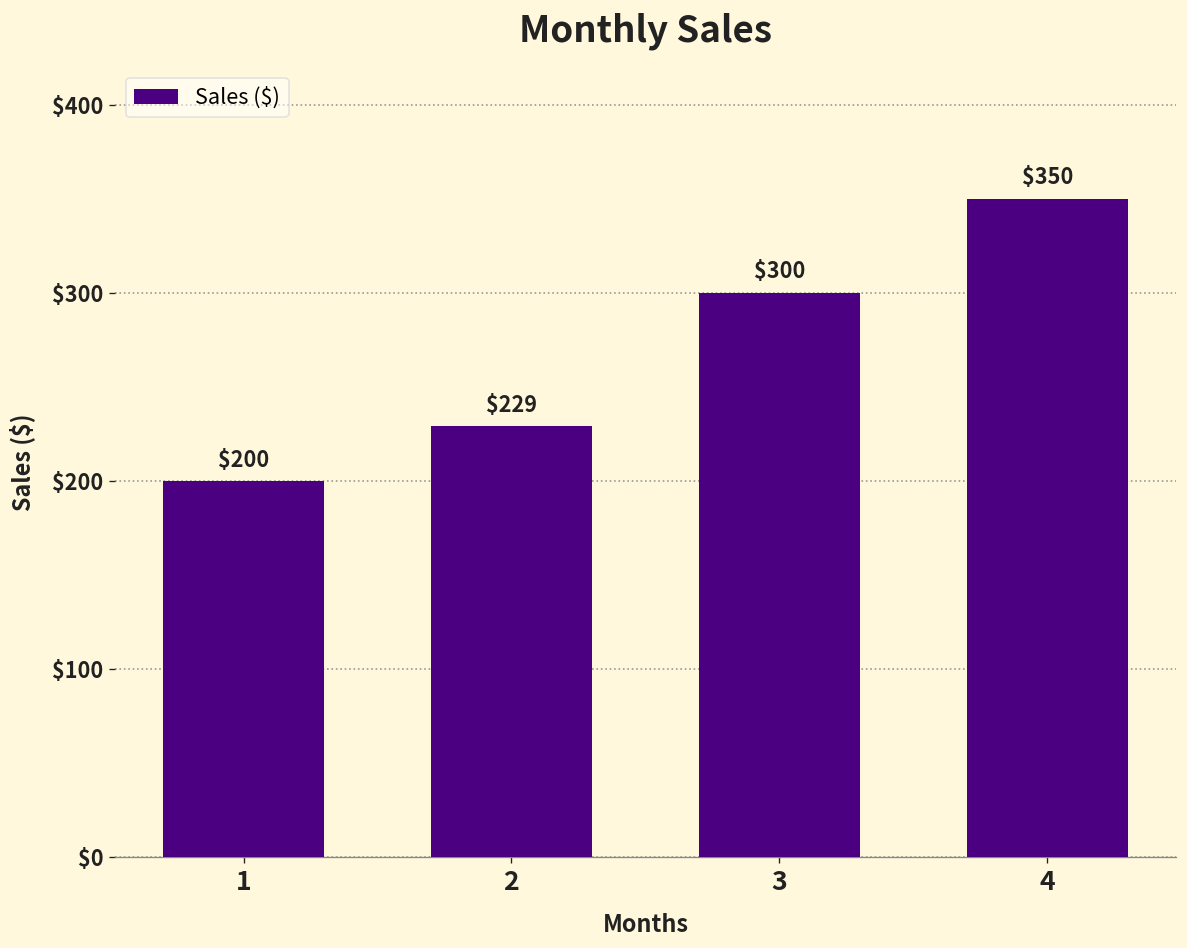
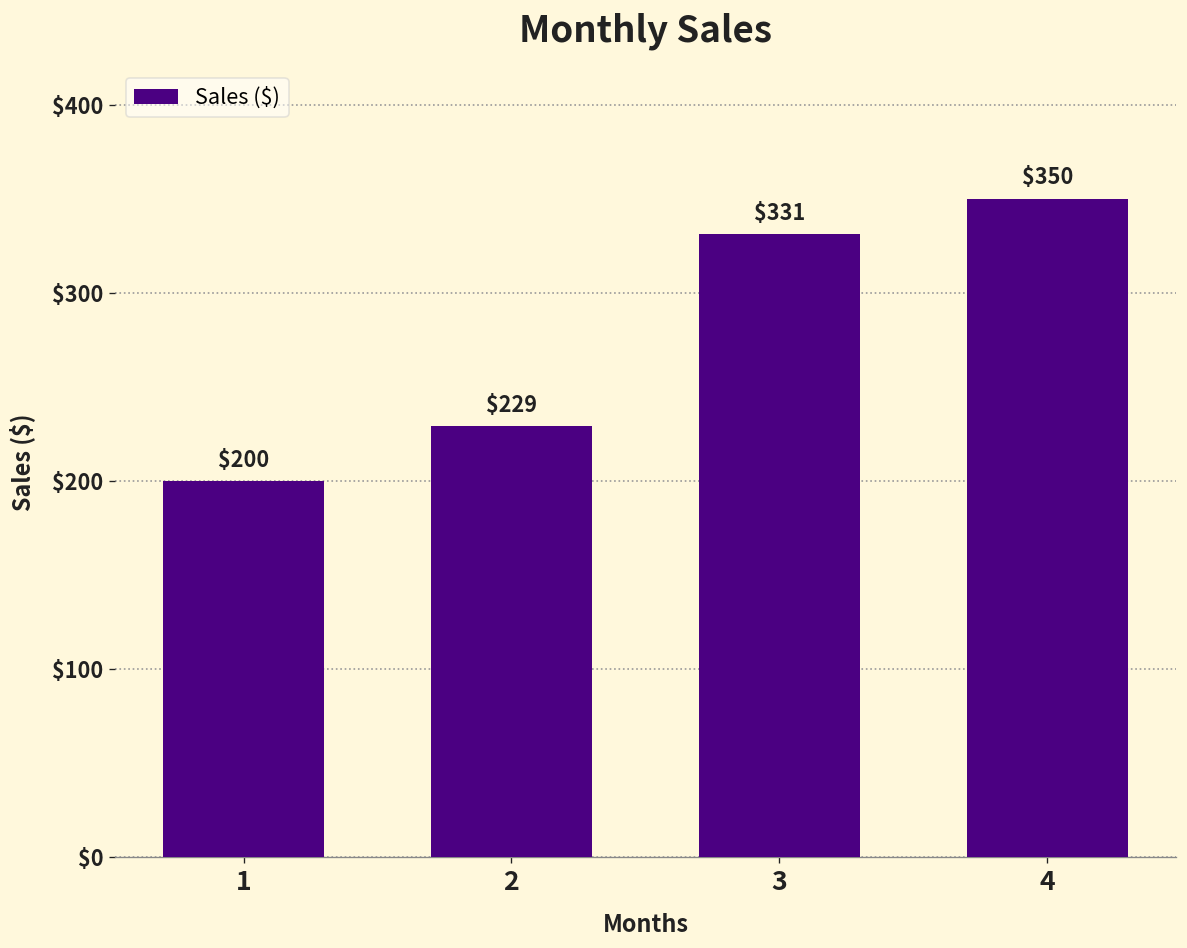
  {
    "1": "$200",
    "2": "$229",
-   "3": "$300",
+   "3": "$331",
    "4": "$350"
  }
